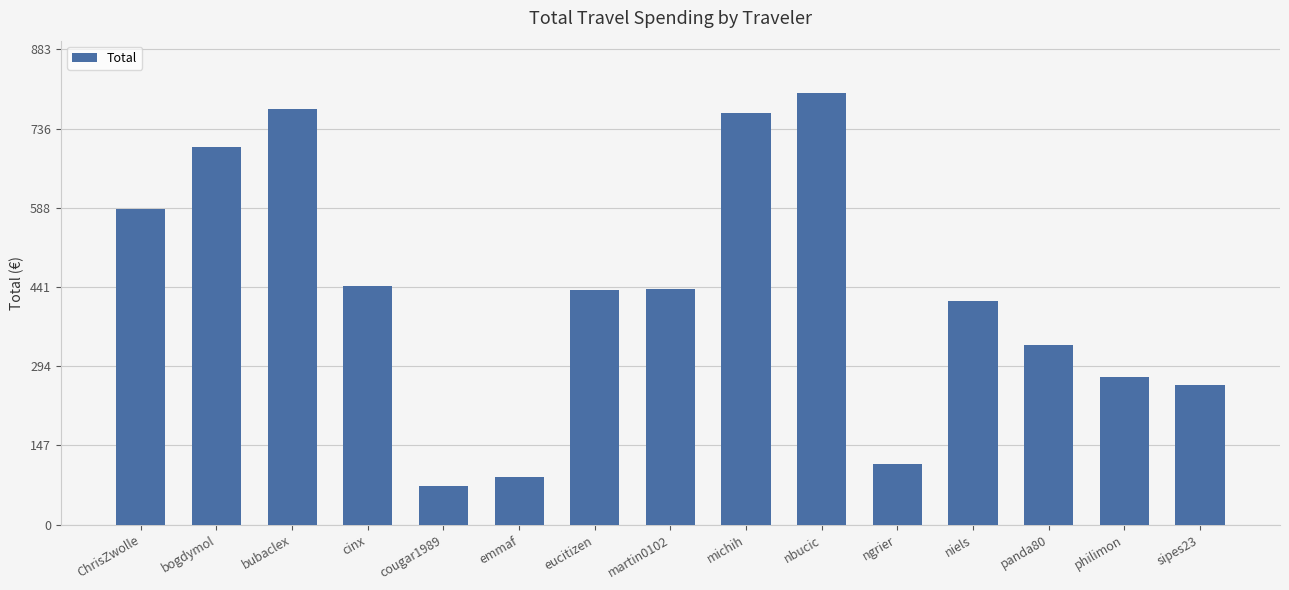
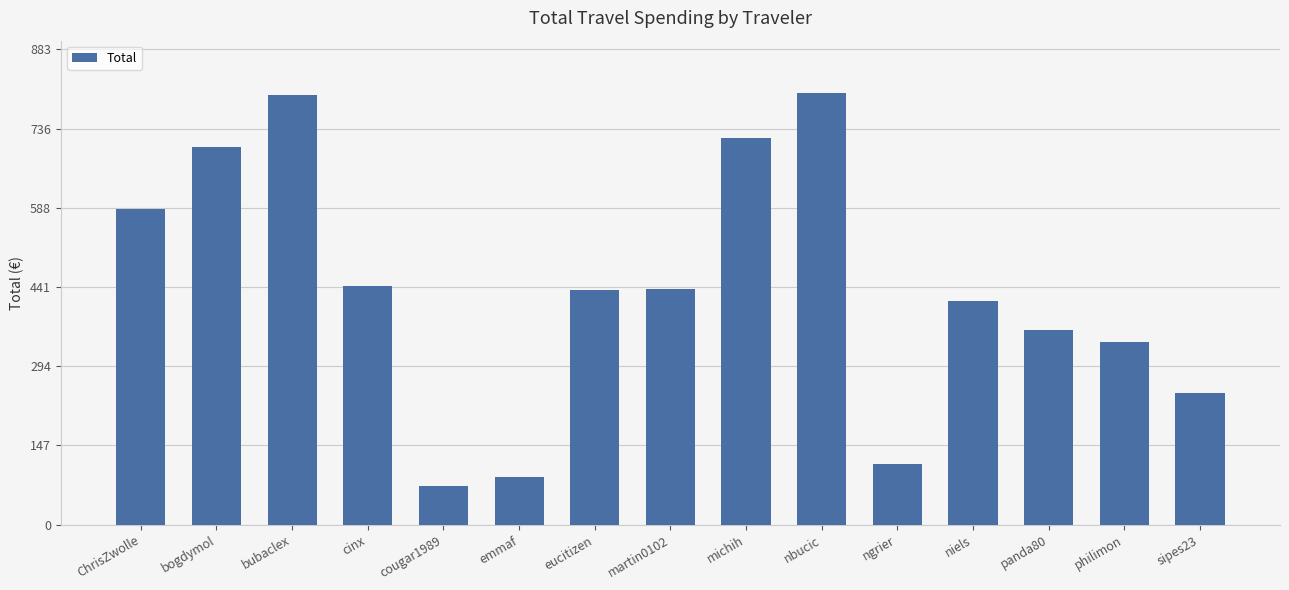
  {
    "ChrisZwolle": 590,
    "bogdymol": 700,
-   "bubaclex": 770,
+   "bubaclex": 800,
    "cinx": 440,
    "cougar1989": 70,
    "emmaf": 90,
    "eucitizen": 440,
    "martin0102": 440,
-   "michih": 760,
+   "michih": 720,
    "nbucic": 800,
    "ngrier": 110,
    "niels": 420,
-   "panda80": 330,
-   "philimon": 270,
-   "sipes23": 260
+   "panda80": 360,
+   "philimon": 340,
+   "sipes23": 240
  }
